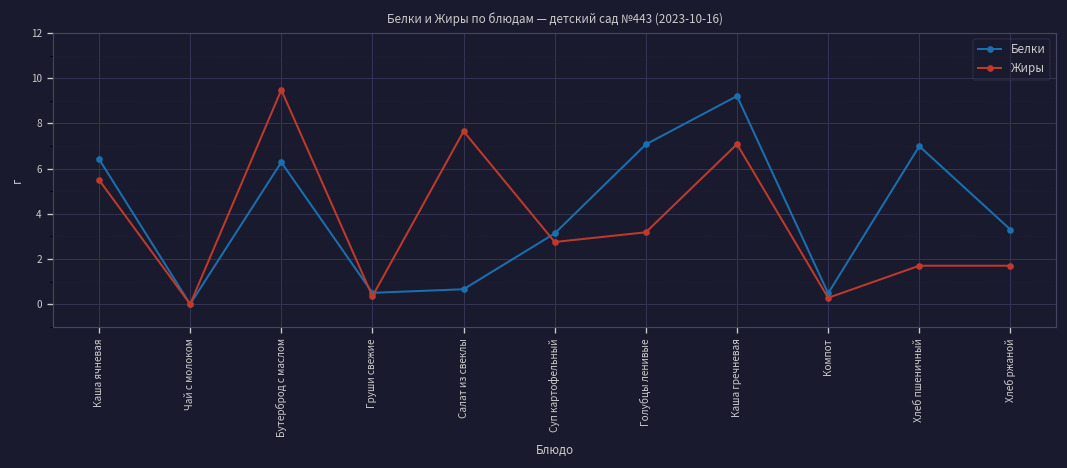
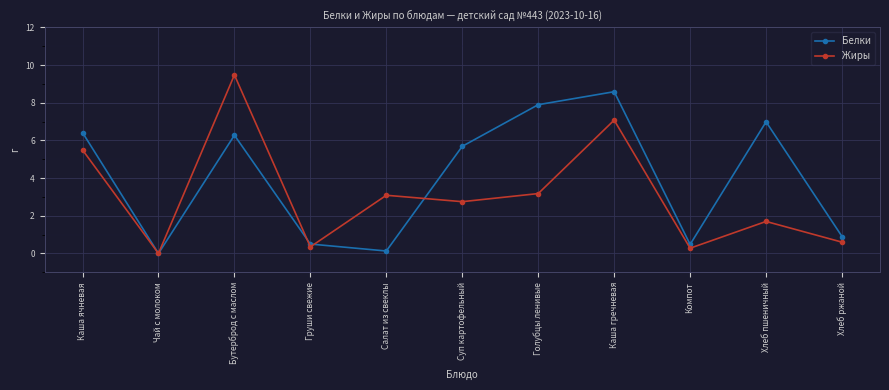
  {
    "Белки": {
      "Каша ячневая": 6.4,
      "Бутерброд с маслом": 6.3,
      "Груши свежие": 0.5,
-     "Салат из свеклы": 0.7,
-     "Суп картофельный": 3.1,
-     "Голубцы ленивые": 7.1,
-     "Каша гречневая": 9.2,
+     "Салат из свеклы": 0.1,
+     "Суп картофельный": 5.7,
+     "Голубцы ленивые": 7.9,
+     "Каша гречневая": 8.6,
      "Компот": 0.5,
      "Хлеб пшеничный": 7.0,
-     "Хлеб ржаной": 3.3
+     "Хлеб ржаной": 0.9
    },
    "Жиры": {
      "Каша ячневая": 5.5,
      "Бутерброд с маслом": 9.5,
      "Груши свежие": 0.4,
-     "Салат из свеклы": 7.7,
+     "Салат из свеклы": 3.1,
      "Суп картофельный": 2.8,
      "Голубцы ленивые": 3.2,
      "Каша гречневая": 7.1,
      "Компот": 0.3,
      "Хлеб пшеничный": 1.7,
-     "Хлеб ржаной": 1.7
+     "Хлеб ржаной": 0.6
    }
  }
